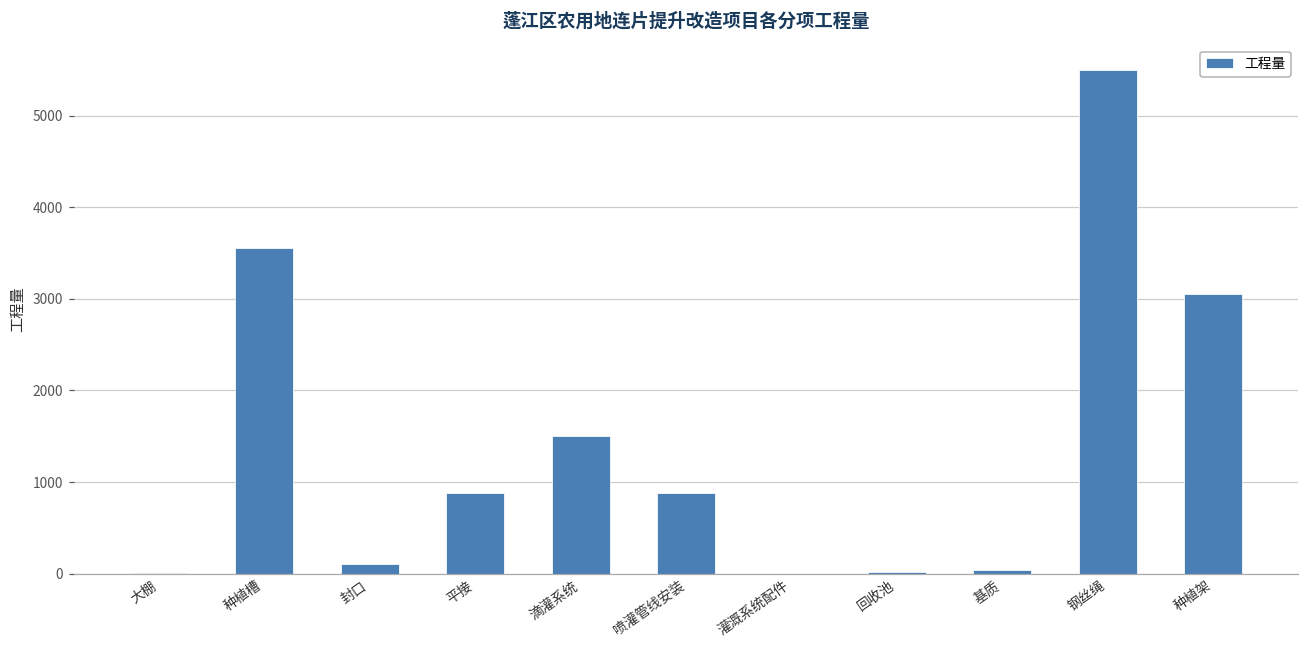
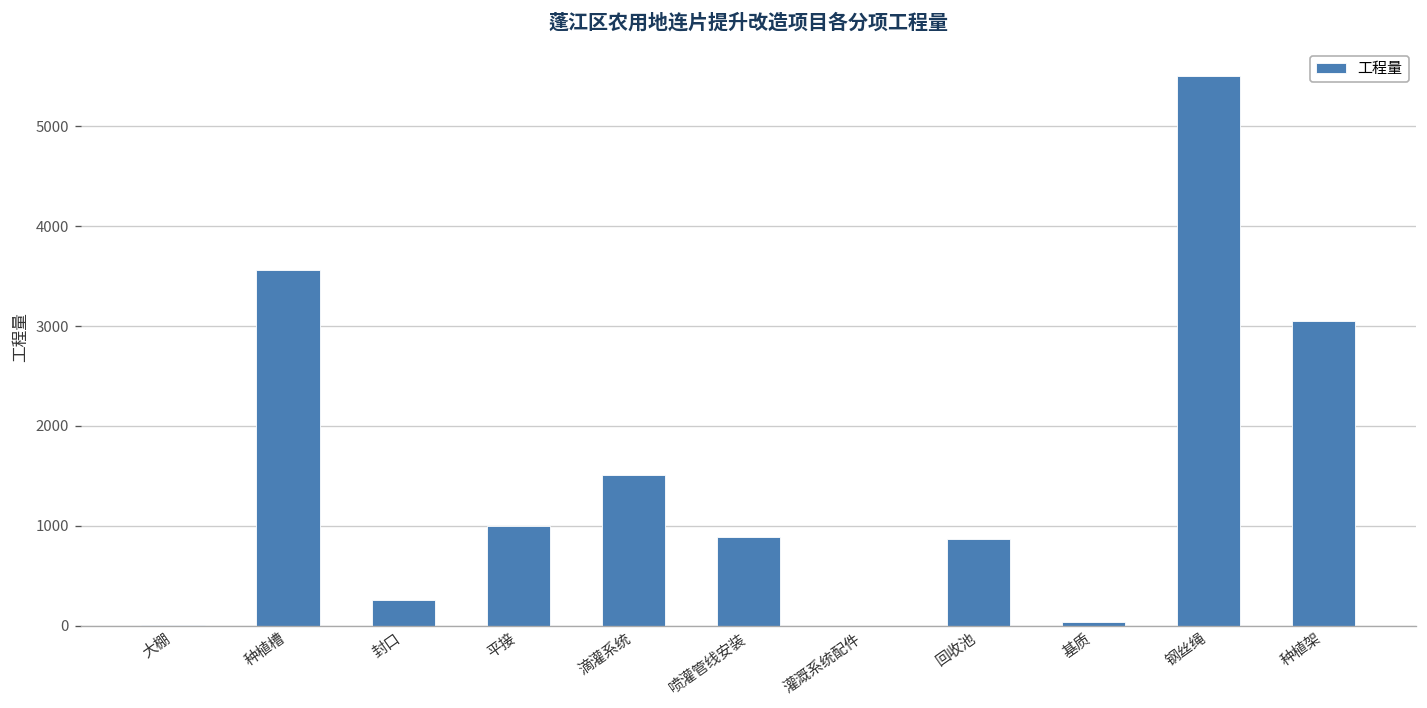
  {
    "种植槽": 3600,
-   "封口": 100,
-   "平接": 900,
+   "封口": 300,
+   "平接": 1000,
    "滴灌系统": 1500,
    "喷灌管线安装": 900,
-   "回收池": 0,
+   "回收池": 900,
    "基质": 0,
    "钢丝绳": 5500,
    "种植架": 3100
  }
